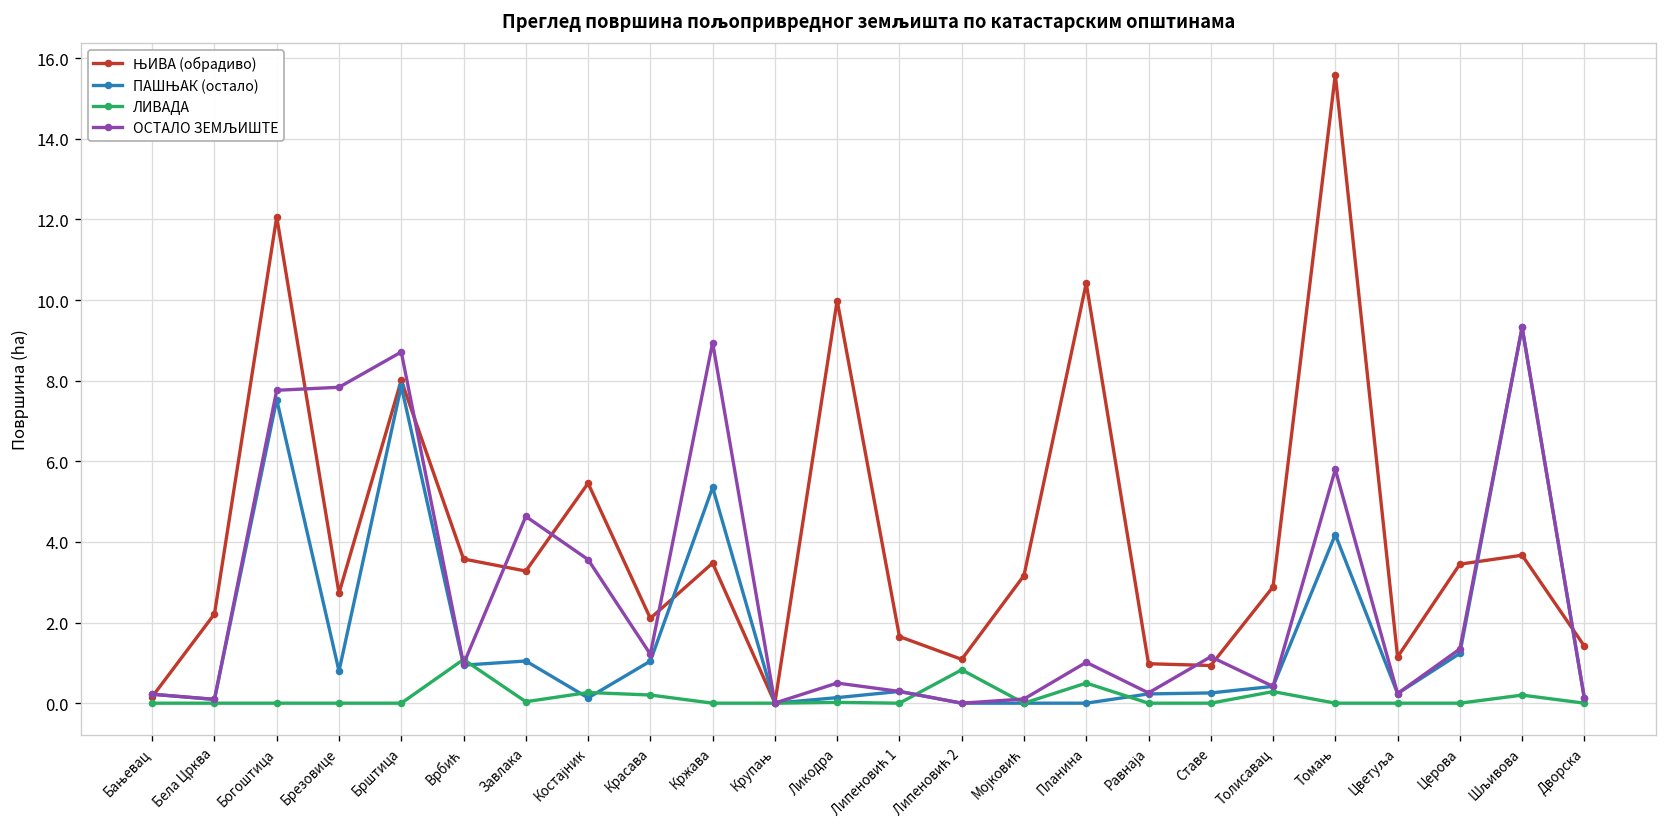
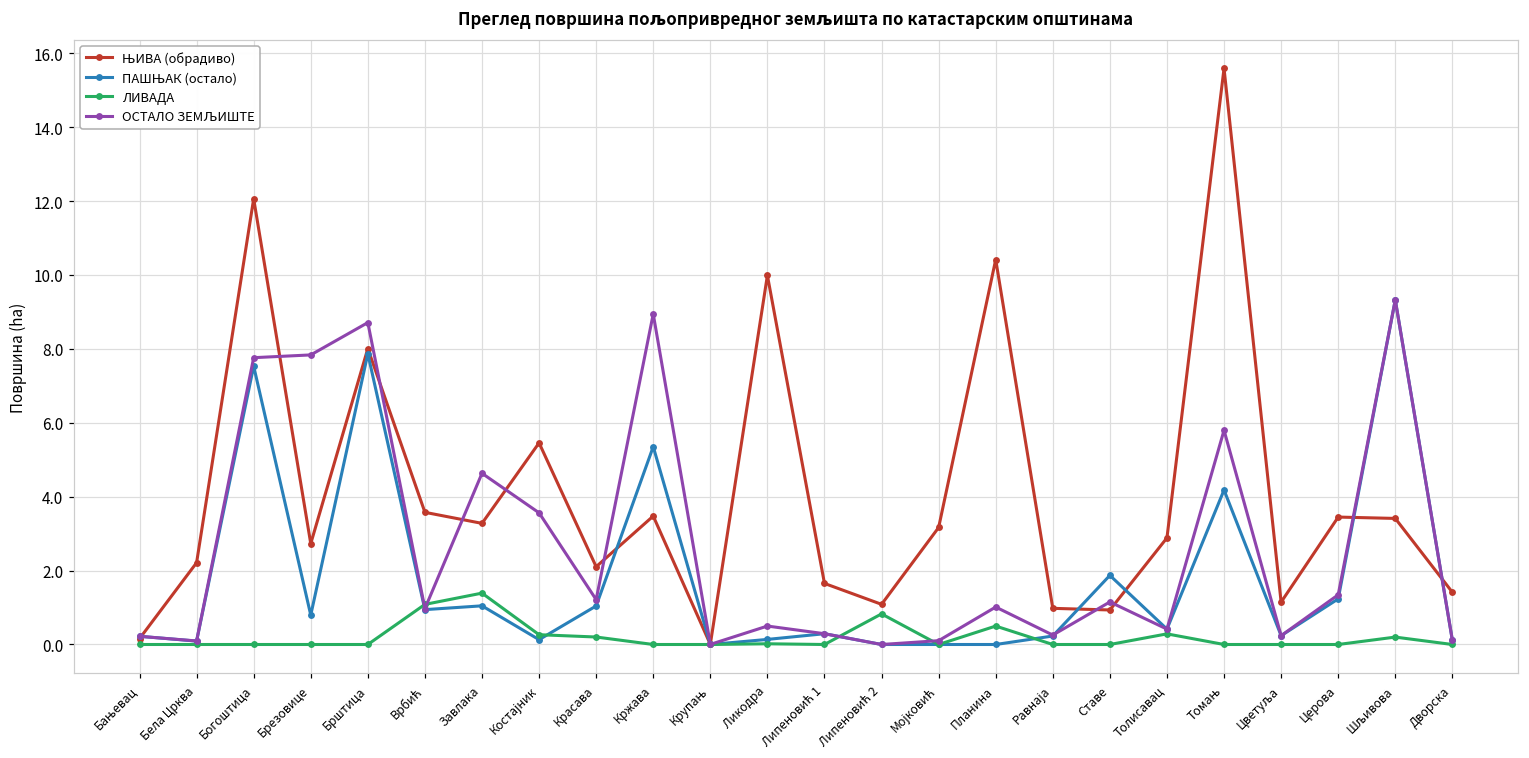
  {
    "ЊИВА (обрадиво)": {
      "Бела Црква": 2.2,
      "Богоштица": 12.1,
      "Брезовице": 2.7,
      "Брштица": 8.0,
      "Врбић": 3.6,
      "Завлака": 3.3,
      "Костајник": 5.5,
      "Красава": 2.1,
      "Кржава": 3.5,
      "Ликодра": 10.0,
      "Липеновић 1": 1.7,
      "Липеновић 2": 1.1,
      "Мојковић": 3.2,
      "Планина": 10.4,
      "Равнаја": 1.0,
      "Ставе": 0.9,
      "Толисавац": 2.9,
      "Томањ": 15.6,
      "Цветуља": 1.1,
      "Церова": 3.4,
-     "Шљивова": 3.7,
+     "Шљивова": 3.4,
      "Дворска": 1.4
    },
    "ПАШЊАК (остало)": {
      "Богоштица": 7.5,
      "Брезовице": 0.8,
      "Брштица": 7.9,
      "Завлака": 1.0,
      "Костајник": 0.1,
      "Красава": 1.0,
      "Кржава": 5.4,
      "Ликодра": 0.1,
      "Планина": 0.0,
-     "Ставе": 0.3,
+     "Ставе": 1.9,
      "Томањ": 4.2,
      "Церова": 1.2
    },
    "ЛИВАДА": {
      "Бањевац": 0.0,
      "Бела Црква": 0.0,
      "Богоштица": 0.0,
      "Брезовице": 0.0,
      "Брштица": 0.0,
      "Врбић": 1.1,
-     "Завлака": 0.0,
+     "Завлака": 1.4,
      "Костајник": 0.3,
      "Красава": 0.2,
      "Кржава": 0.0,
      "Ликодра": 0.0,
      "Липеновић 1": 0.0,
      "Липеновић 2": 0.8,
      "Планина": 0.5,
      "Равнаја": 0.0,
      "Ставе": 0.0,
      "Толисавац": 0.3,
      "Томањ": 0.0,
      "Цветуља": 0.0,
      "Церова": 0.0,
      "Шљивова": 0.2,
      "Дворска": 0.0
    },
    "ОСТАЛО ЗЕМЉИШТЕ": {
      "Богоштица": 7.8,
      "Брезовице": 7.8,
      "Брштица": 8.7,
      "Завлака": 4.6,
      "Костајник": 3.6,
      "Красава": 1.2,
      "Кржава": 8.9,
      "Ликодра": 0.5,
      "Мојковић": 0.1,
      "Планина": 1.0,
      "Ставе": 1.2,
      "Томањ": 5.8,
      "Церова": 1.3
    }
  }
